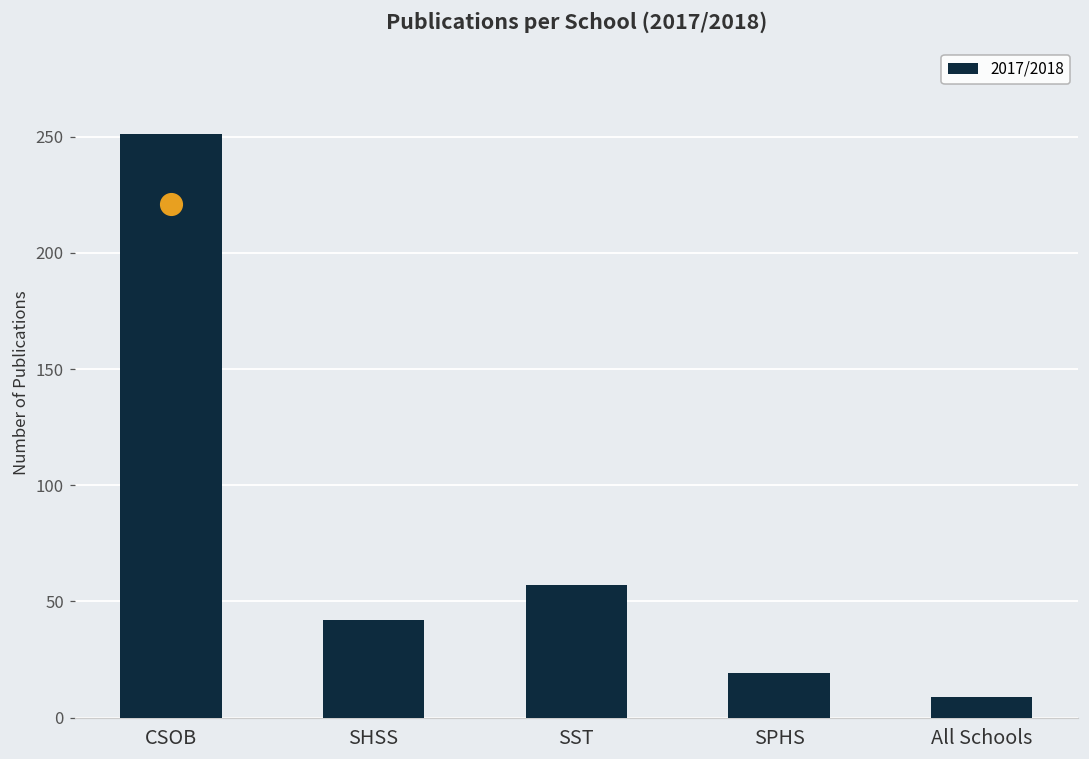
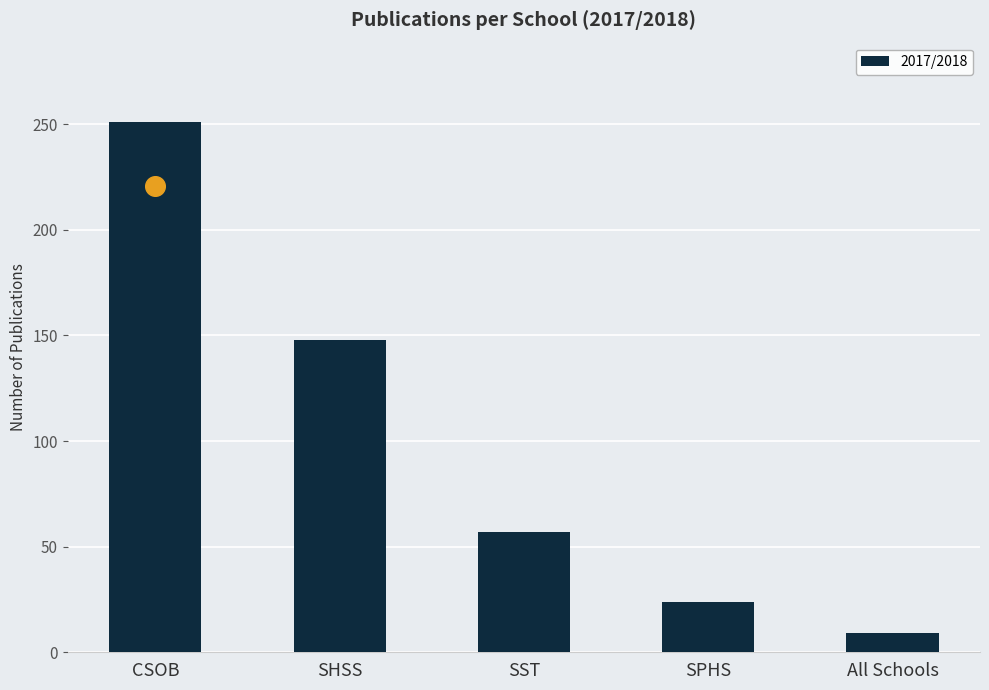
  {
    "2017/2018": {
      "CSOB": 251,
-     "SHSS": 42,
+     "SHSS": 148,
      "SST": 57,
-     "SPHS": 19,
+     "SPHS": 24,
      "All Schools": 9
    }
  }
